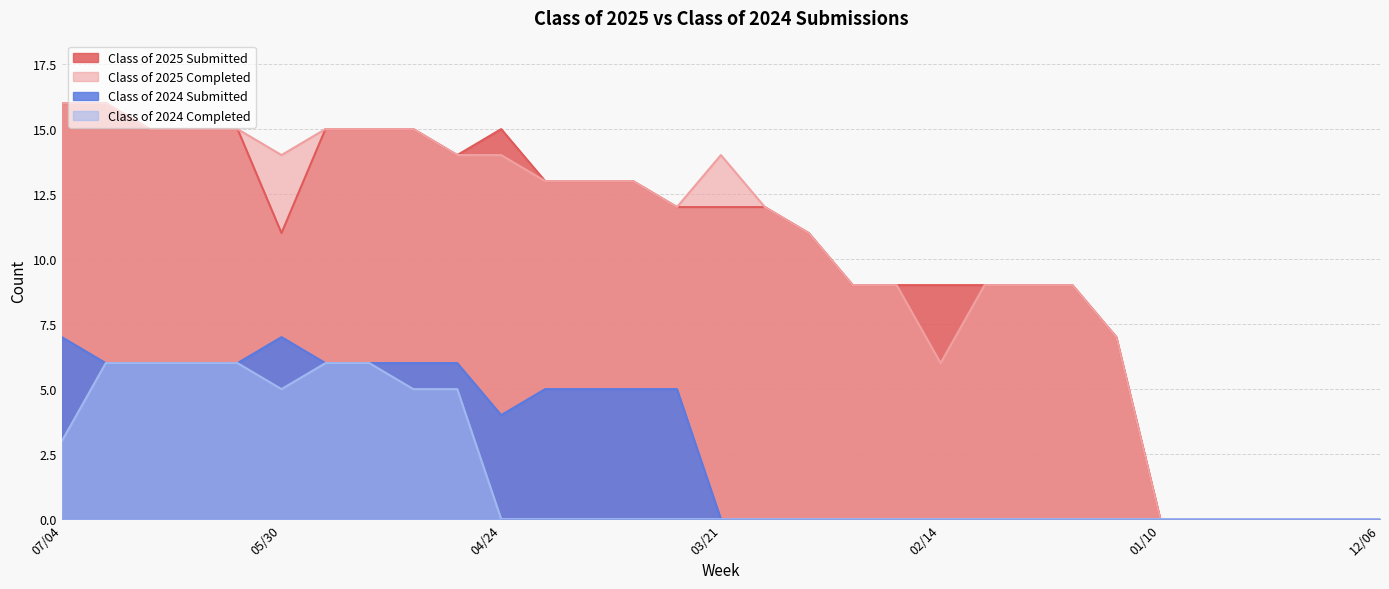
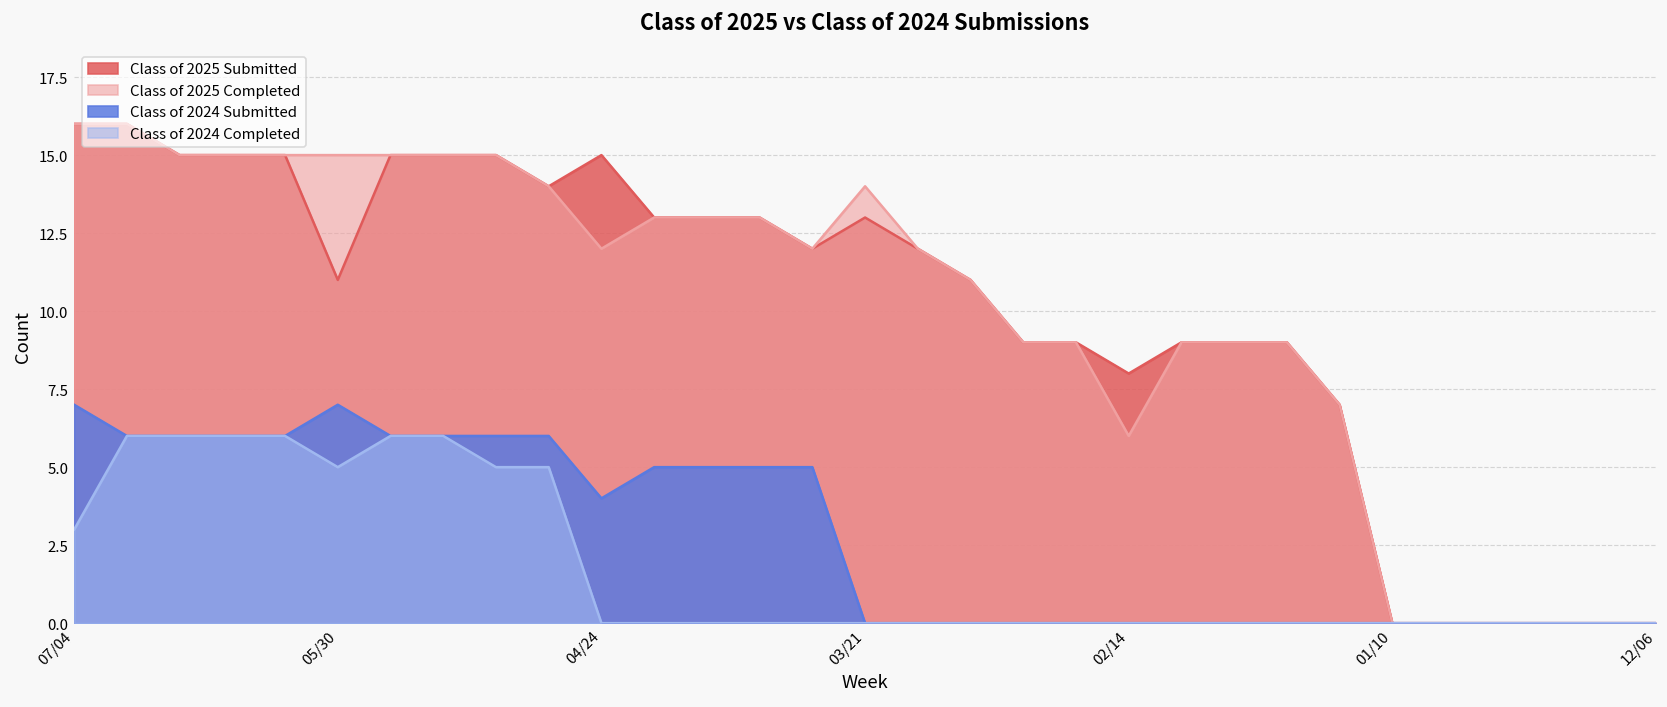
  {
    "Class of 2025 Submitted": {
      "05/30": 11,
      "04/24": 15,
-     "03/21": 12,
-     "02/14": 9
+     "03/21": 13,
+     "02/14": 8
    },
    "Class of 2025 Completed": {
-     "05/30": 14,
-     "04/24": 14,
+     "05/30": 15,
+     "04/24": 12,
      "03/21": 14,
      "02/14": 6
    },
    "Class of 2024 Submitted": {
      "07/04": 7,
      "05/30": 7,
      "04/24": 4
    },
    "Class of 2024 Completed": {
      "07/04": 3,
      "05/30": 5,
      "04/24": 0
    }
  }
